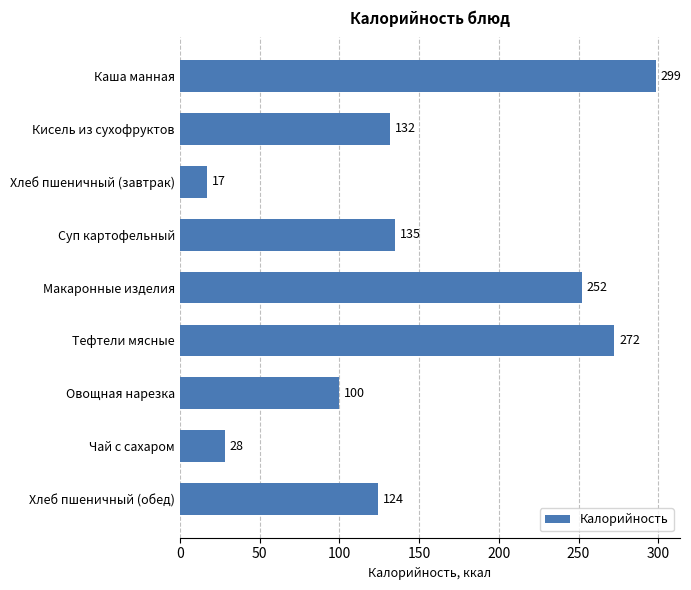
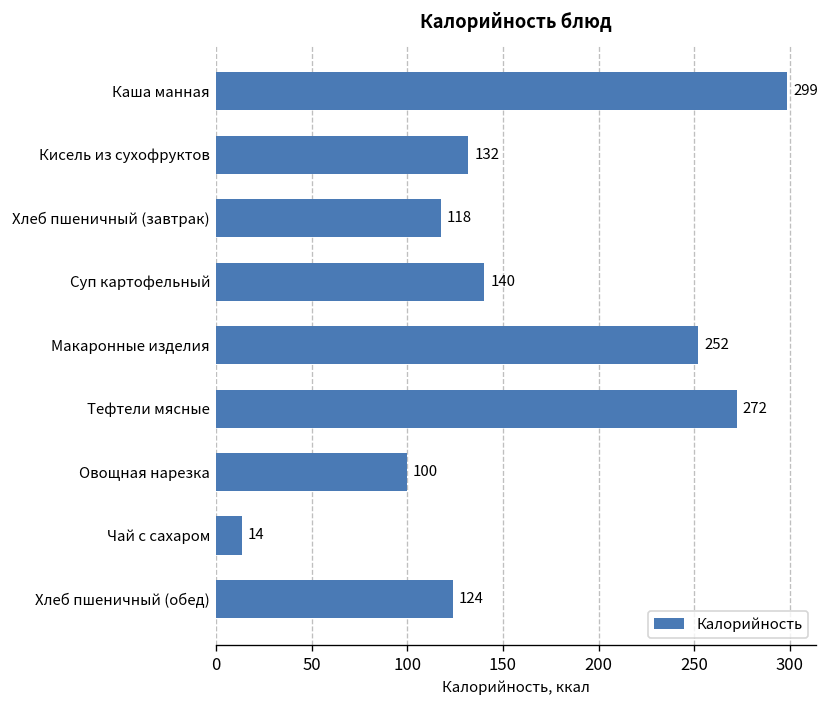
  {
    "Каша манная": 299,
    "Кисель из сухофруктов": 132,
-   "Хлеб пшеничный (завтрак)": 17,
-   "Суп картофельный": 135,
+   "Хлеб пшеничный (завтрак)": 118,
+   "Суп картофельный": 140,
    "Макаронные изделия": 252,
    "Тефтели мясные": 272,
    "Овощная нарезка": 100,
-   "Чай с сахаром": 28,
+   "Чай с сахаром": 14,
    "Хлеб пшеничный (обед)": 124
  }
